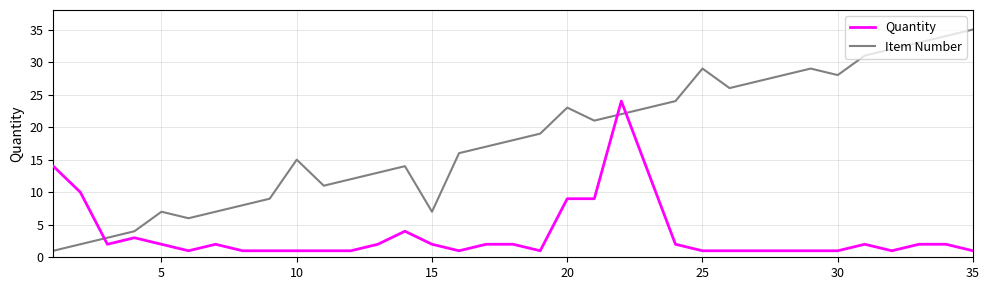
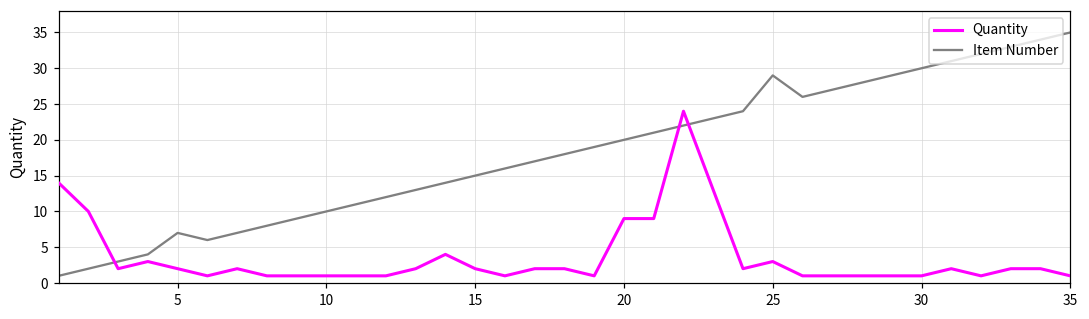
  {
    "Quantity": {
      "5": 2,
      "10": 1,
      "15": 2,
      "20": 9,
-     "25": 1,
+     "25": 3,
      "30": 1,
      "35": 1
    },
    "Item Number": {
      "5": 7,
-     "10": 15,
-     "15": 7,
-     "20": 23,
+     "10": 10,
+     "15": 15,
+     "20": 20,
      "25": 29,
-     "30": 28,
+     "30": 30,
      "35": 35
    }
  }
